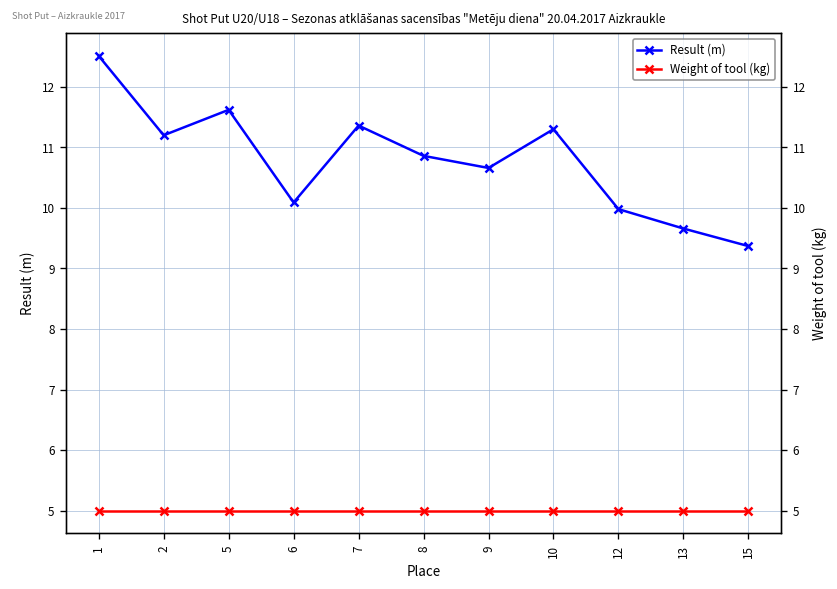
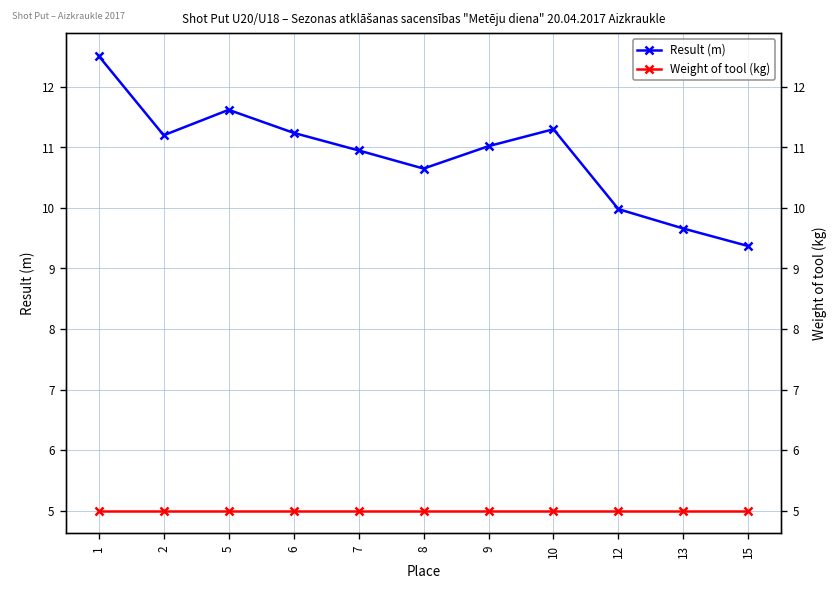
  {
    "Result (m)": {
      "1": 12.5,
      "2": 11.2,
      "5": 11.6,
-     "6": 10.1,
-     "7": 11.4,
-     "8": 10.9,
-     "9": 10.7,
+     "6": 11.2,
+     "7": 11.0,
+     "8": 10.7,
+     "9": 11.0,
      "10": 11.3,
      "12": 10.0,
      "13": 9.7,
      "15": 9.4
    },
    "Weight of tool (kg)": {
      "1": 5.0,
      "2": 5.0,
      "5": 5.0,
      "6": 5.0,
      "7": 5.0,
      "8": 5.0,
      "9": 5.0,
      "10": 5.0,
      "12": 5.0,
      "13": 5.0,
      "15": 5.0
    }
  }
